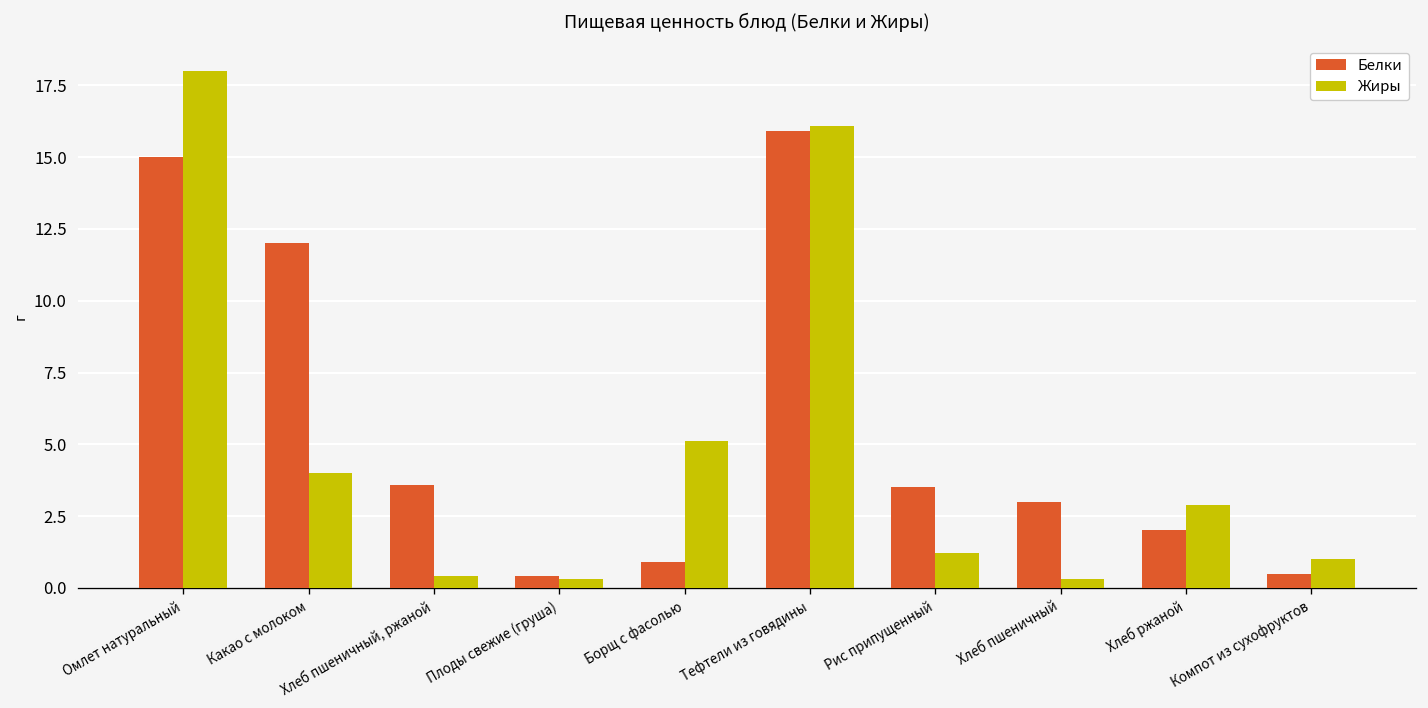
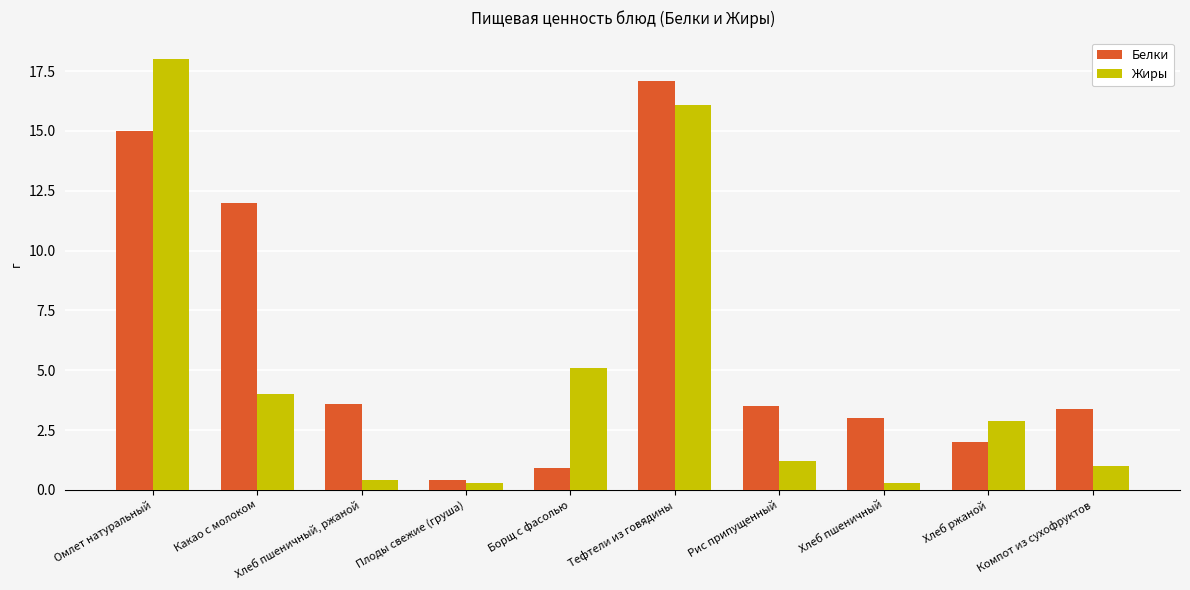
  {
    "Белки": {
      "Омлет натуральный": 15.0,
      "Какао с молоком": 12.0,
      "Хлеб пшеничный, ржаной": 3.6,
      "Плоды свежие (груша)": 0.4,
      "Борщ с фасолью": 0.9,
-     "Тефтели из говядины": 15.9,
+     "Тефтели из говядины": 17.1,
      "Рис припущенный": 3.5,
      "Хлеб пшеничный": 3.0,
      "Хлеб ржаной": 2.0,
-     "Компот из сухофруктов": 0.5
+     "Компот из сухофруктов": 3.4
    },
    "Жиры": {
      "Омлет натуральный": 18.0,
      "Какао с молоком": 4.0,
      "Хлеб пшеничный, ржаной": 0.4,
      "Плоды свежие (груша)": 0.3,
      "Борщ с фасолью": 5.1,
      "Тефтели из говядины": 16.1,
      "Рис припущенный": 1.2,
      "Хлеб пшеничный": 0.3,
      "Хлеб ржаной": 2.9,
      "Компот из сухофруктов": 1.0
    }
  }
